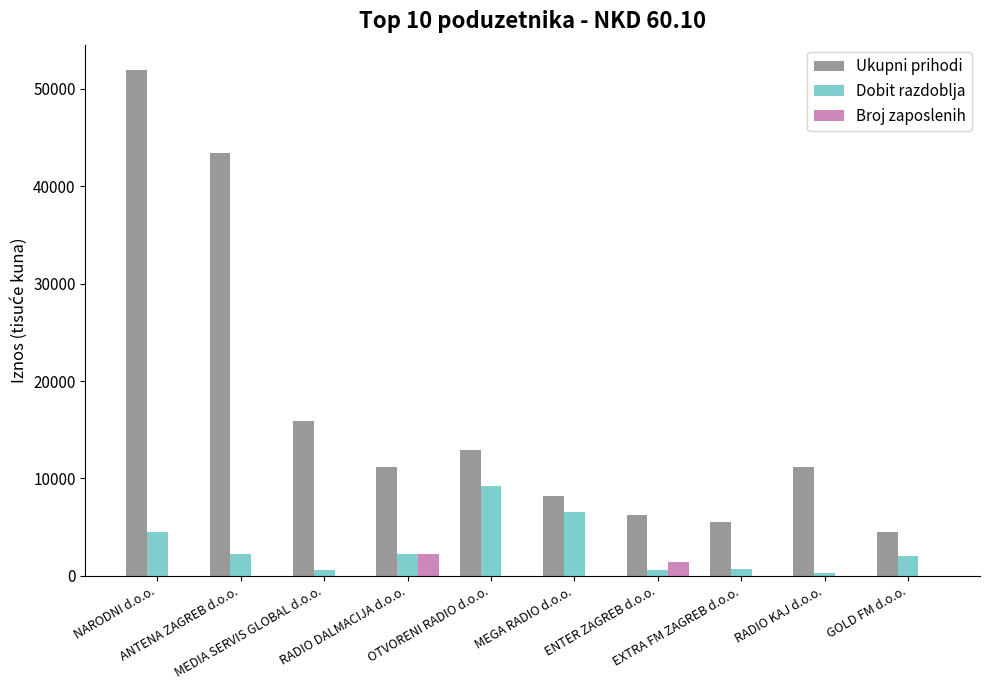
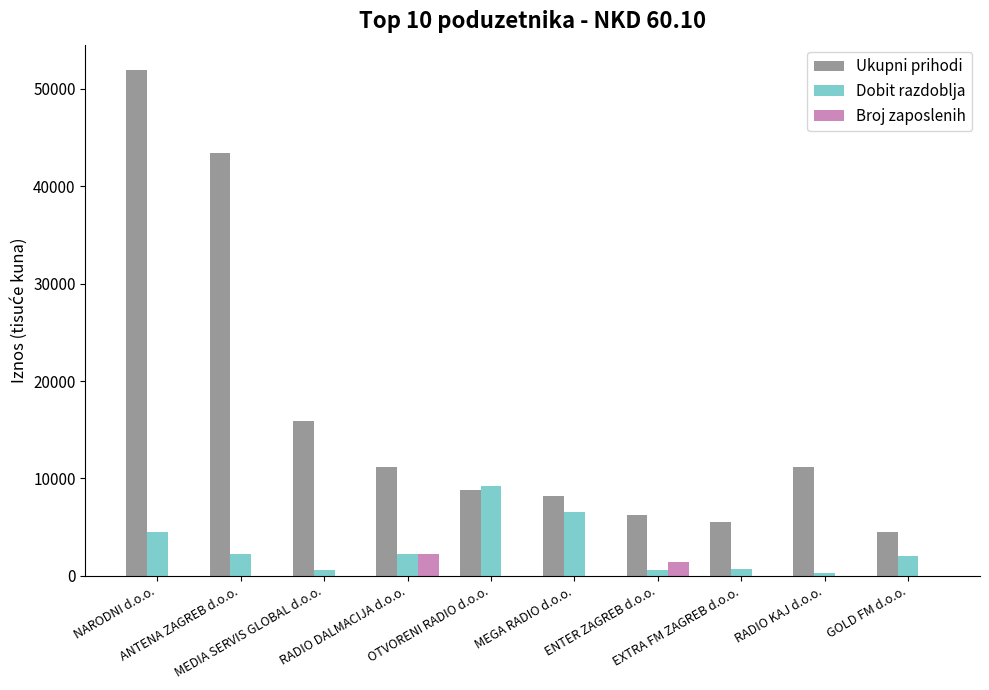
  {
    "Ukupni prihodi": {
      "NARODNI d.o.o.": 52000,
      "ANTENA ZAGREB d.o.o.": 43000,
      "MEDIA SERVIS GLOBAL d.o.o.": 16000,
      "RADIO DALMACIJA d.o.o.": 11000,
-     "OTVORENI RADIO d.o.o.": 13000,
+     "OTVORENI RADIO d.o.o.": 9000,
      "MEGA RADIO d.o.o.": 8000,
      "ENTER ZAGREB d.o.o.": 6000,
      "EXTRA FM ZAGREB d.o.o.": 5000,
      "RADIO KAJ d.o.o.": 11000,
      "GOLD FM d.o.o.": 4000
    },
    "Dobit razdoblja": {
      "NARODNI d.o.o.": 5000,
      "ANTENA ZAGREB d.o.o.": 2000,
      "MEDIA SERVIS GLOBAL d.o.o.": 1000,
      "RADIO DALMACIJA d.o.o.": 2000,
      "OTVORENI RADIO d.o.o.": 9000,
      "MEGA RADIO d.o.o.": 6000,
      "ENTER ZAGREB d.o.o.": 1000,
      "EXTRA FM ZAGREB d.o.o.": 1000,
      "RADIO KAJ d.o.o.": 0,
      "GOLD FM d.o.o.": 2000
    },
    "Broj zaposlenih": {
      "RADIO DALMACIJA d.o.o.": 2000,
      "MEGA RADIO d.o.o.": 0,
      "ENTER ZAGREB d.o.o.": 1000
    }
  }
